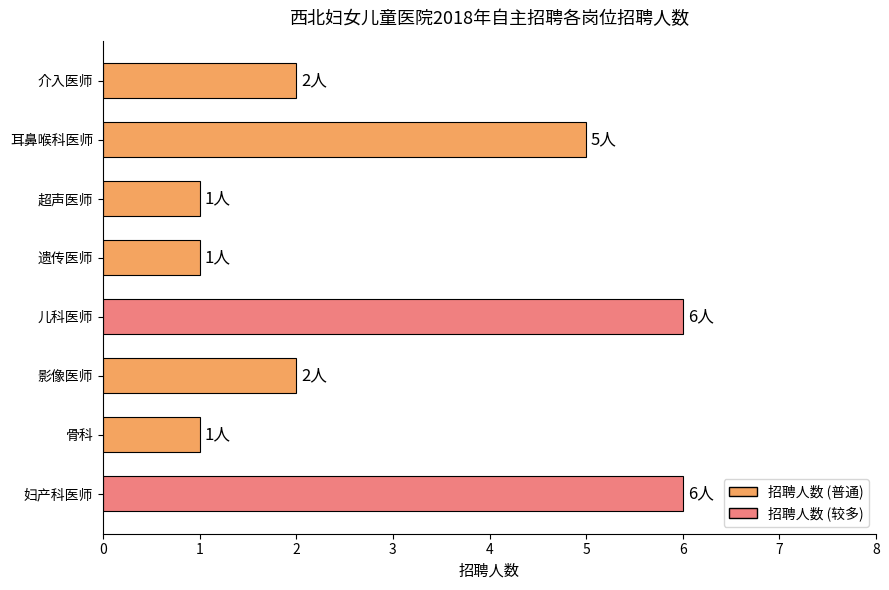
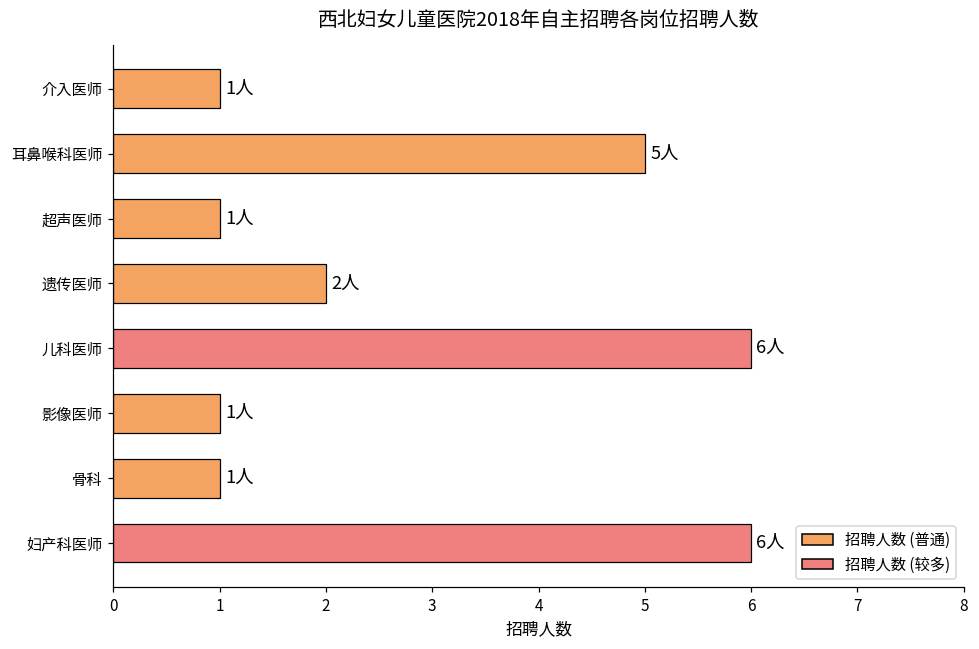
  {
-   "介入医师": "2人",
+   "介入医师": "1人",
    "耳鼻喉科医师": "5人",
    "超声医师": "1人",
-   "遗传医师": "1人",
+   "遗传医师": "2人",
    "儿科医师": "6人",
-   "影像医师": "2人",
+   "影像医师": "1人",
    "骨科": "1人",
    "妇产科医师": "6人"
  }
